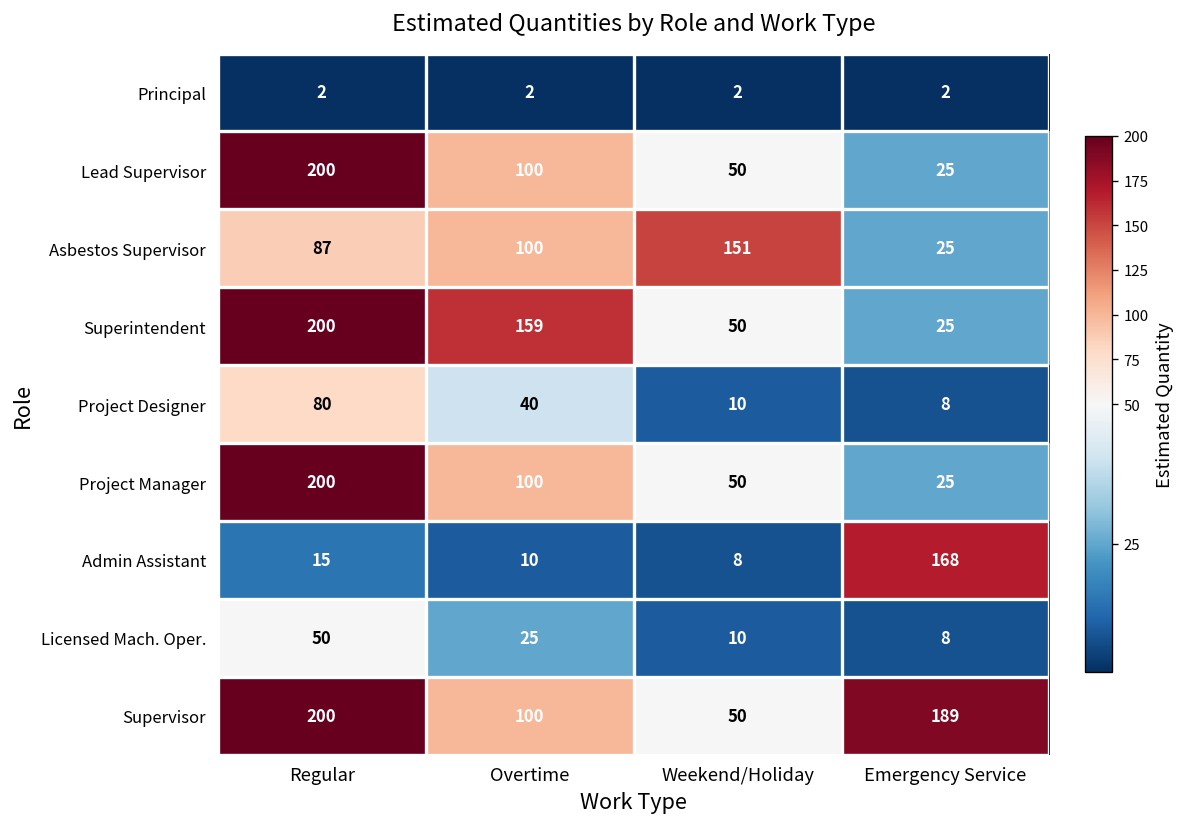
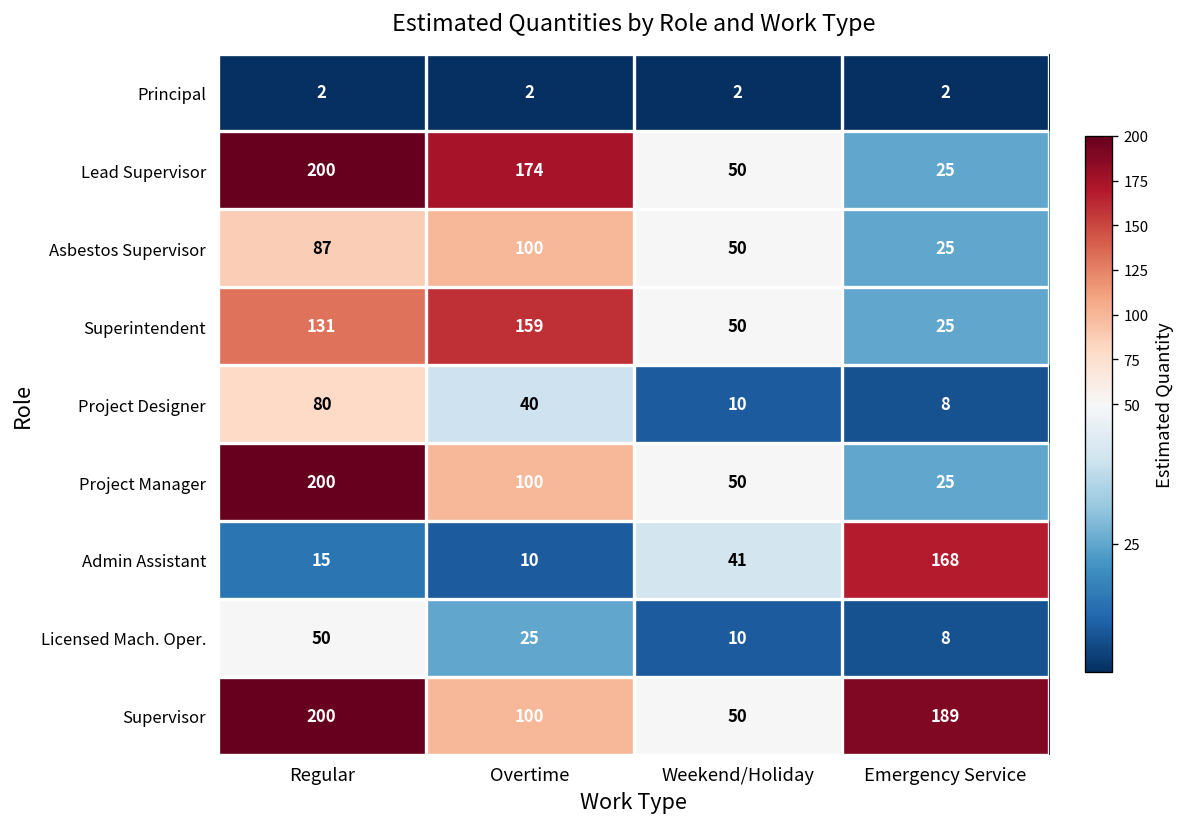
  {
    "Principal": {
      "Regular": 2,
      "Overtime": 2,
      "Weekend/Holiday": 2,
      "Emergency Service": 2
    },
    "Lead Supervisor": {
      "Regular": 200,
-     "Overtime": 100,
+     "Overtime": 174,
      "Weekend/Holiday": 50,
      "Emergency Service": 25
    },
    "Asbestos Supervisor": {
      "Regular": 87,
      "Overtime": 100,
-     "Weekend/Holiday": 151,
+     "Weekend/Holiday": 50,
      "Emergency Service": 25
    },
    "Superintendent": {
-     "Regular": 200,
+     "Regular": 131,
      "Overtime": 159,
      "Weekend/Holiday": 50,
      "Emergency Service": 25
    },
    "Project Designer": {
      "Regular": 80,
      "Overtime": 40,
      "Weekend/Holiday": 10,
      "Emergency Service": 8
    },
    "Project Manager": {
      "Regular": 200,
      "Overtime": 100,
      "Weekend/Holiday": 50,
      "Emergency Service": 25
    },
    "Admin Assistant": {
      "Regular": 15,
      "Overtime": 10,
-     "Weekend/Holiday": 8,
+     "Weekend/Holiday": 41,
      "Emergency Service": 168
    },
    "Licensed Mach. Oper.": {
      "Regular": 50,
      "Overtime": 25,
      "Weekend/Holiday": 10,
      "Emergency Service": 8
    },
    "Supervisor": {
      "Regular": 200,
      "Overtime": 100,
      "Weekend/Holiday": 50,
      "Emergency Service": 189
    }
  }
